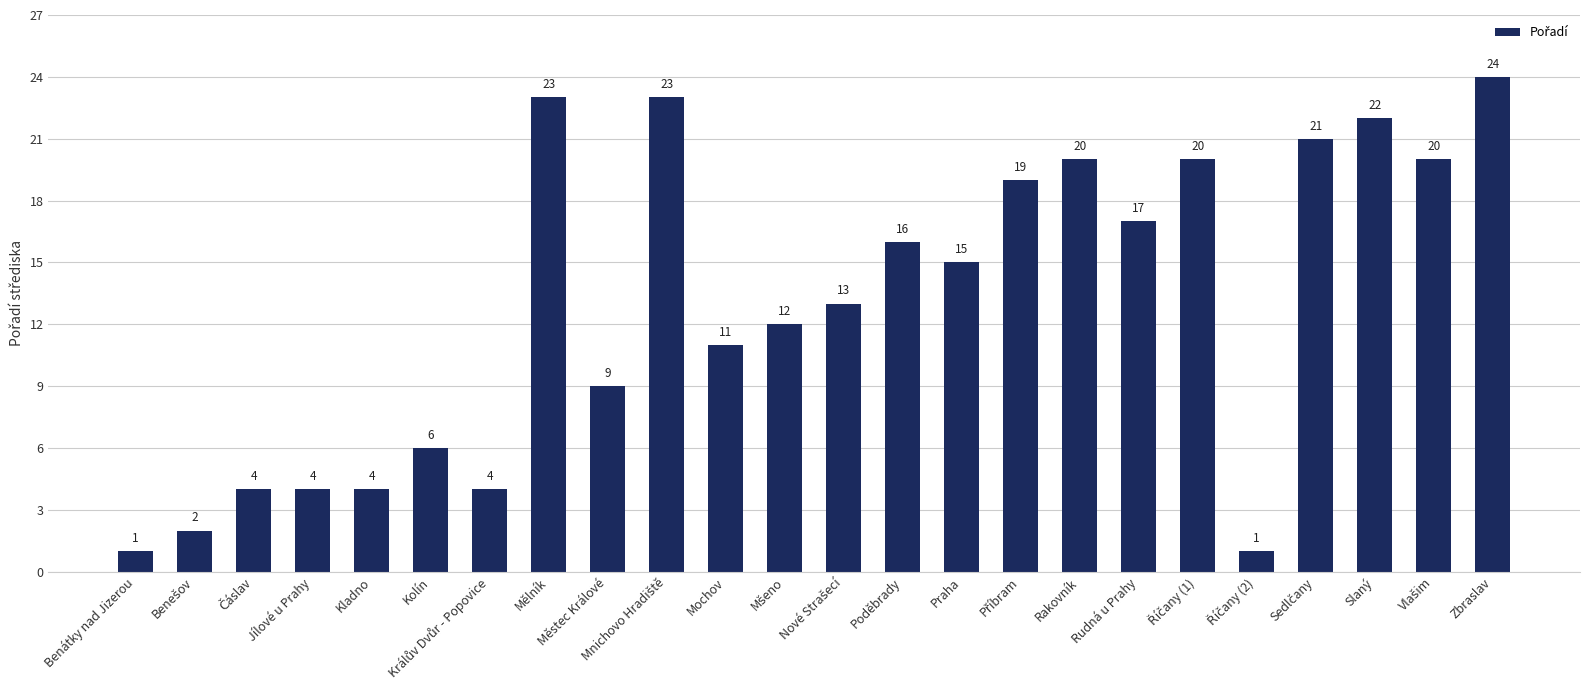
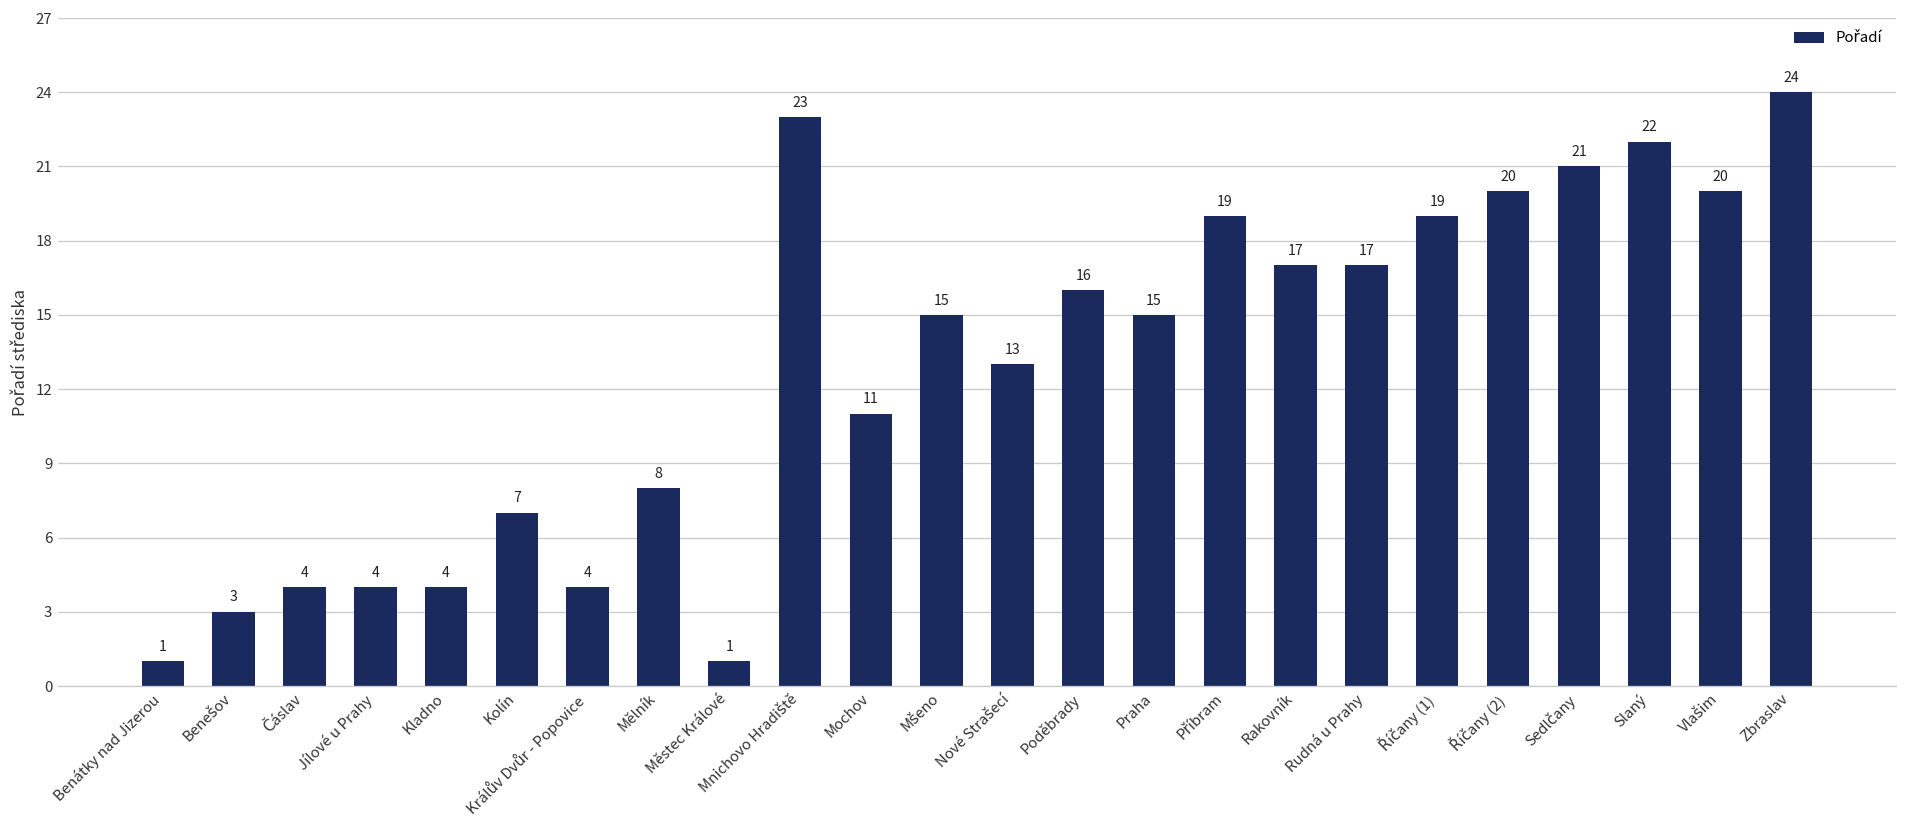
  {
    "Benátky nad Jizerou": 1,
-   "Benešov": 2,
+   "Benešov": 3,
    "Čáslav": 4,
    "Jílové u Prahy": 4,
    "Kladno": 4,
-   "Kolín": 6,
+   "Kolín": 7,
    "Králův Dvůr - Popovice": 4,
-   "Mělník": 23,
-   "Městec Králové": 9,
+   "Mělník": 8,
+   "Městec Králové": 1,
    "Mnichovo Hradiště": 23,
    "Mochov": 11,
-   "Mšeno": 12,
+   "Mšeno": 15,
    "Nové Strašecí": 13,
    "Poděbrady": 16,
    "Praha": 15,
    "Příbram": 19,
-   "Rakovník": 20,
+   "Rakovník": 17,
    "Rudná u Prahy": 17,
-   "Říčany (1)": 20,
-   "Říčany (2)": 1,
+   "Říčany (1)": 19,
+   "Říčany (2)": 20,
    "Sedlčany": 21,
    "Slaný": 22,
    "Vlašim": 20,
    "Zbraslav": 24
  }
